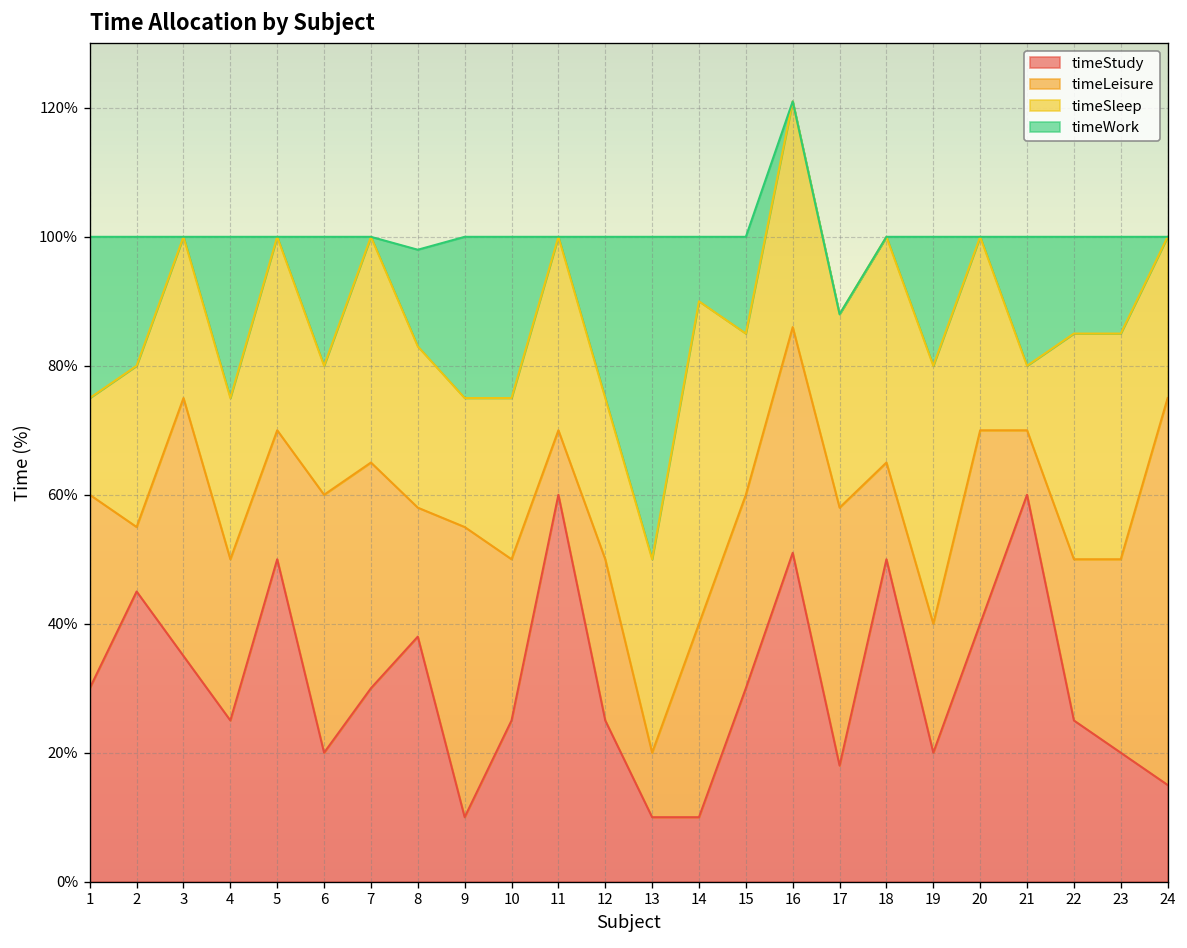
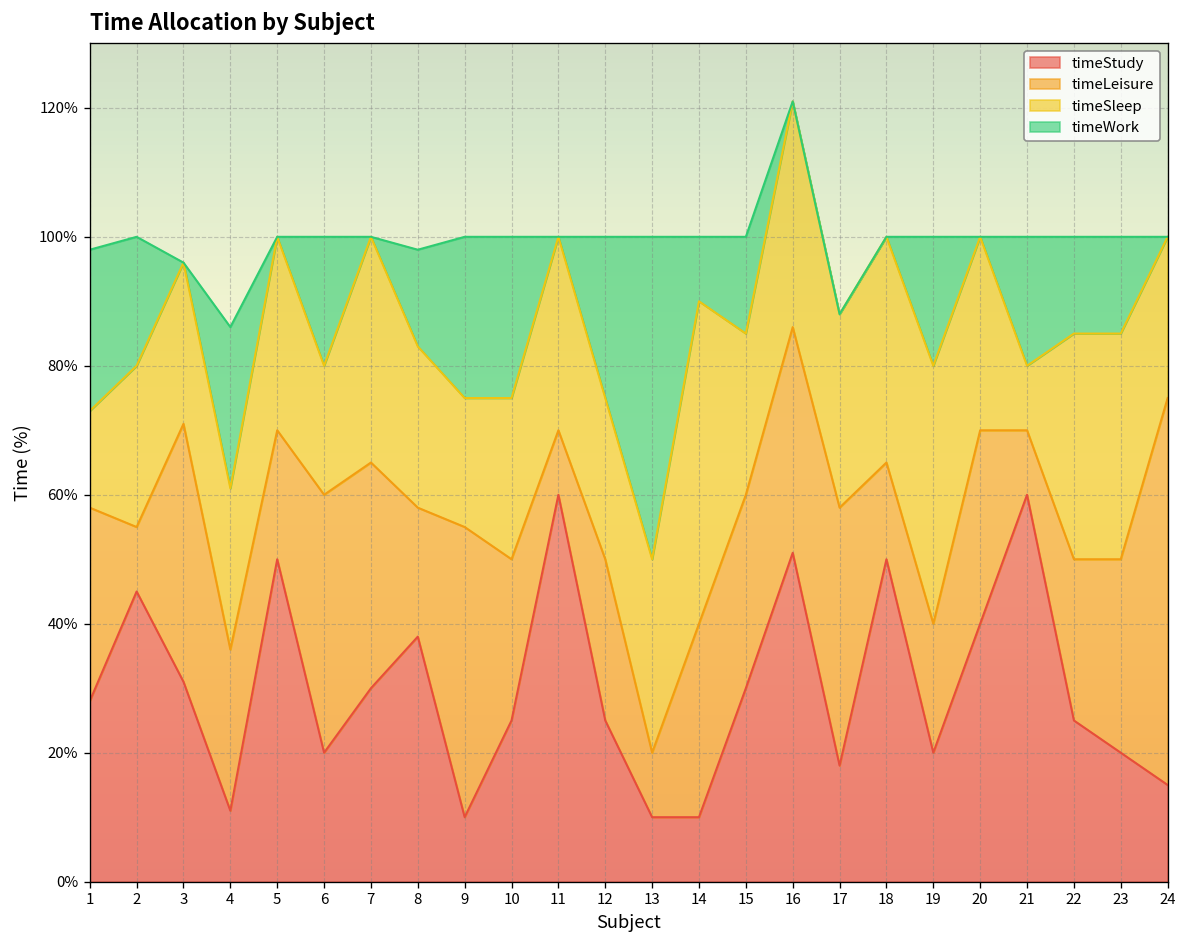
  {
    "timeStudy": {
-     "1": "30%",
+     "1": "28%",
      "2": "45%",
-     "3": "35%",
-     "4": "25%",
+     "3": "31%",
+     "4": "11%",
      "5": "50%",
      "6": "20%",
      "7": "30%",
      "8": "38%",
      "9": "10%",
      "10": "25%",
      "11": "60%",
      "12": "25%",
      "13": "10%",
      "14": "10%",
      "15": "30%",
      "16": "51%",
      "17": "18%",
      "18": "50%",
      "19": "20%",
      "20": "40%",
      "21": "60%",
      "22": "25%",
      "23": "20%",
      "24": "15%"
    },
    "timeWork": {
      "1": "25%",
      "2": "20%",
      "4": "25%",
      "6": "20%",
      "8": "15%",
      "9": "25%",
      "10": "25%",
      "12": "25%",
      "13": "50%",
      "14": "10%",
      "15": "15%",
      "19": "20%",
      "21": "20%",
      "22": "15%",
      "23": "15%"
    }
  }
